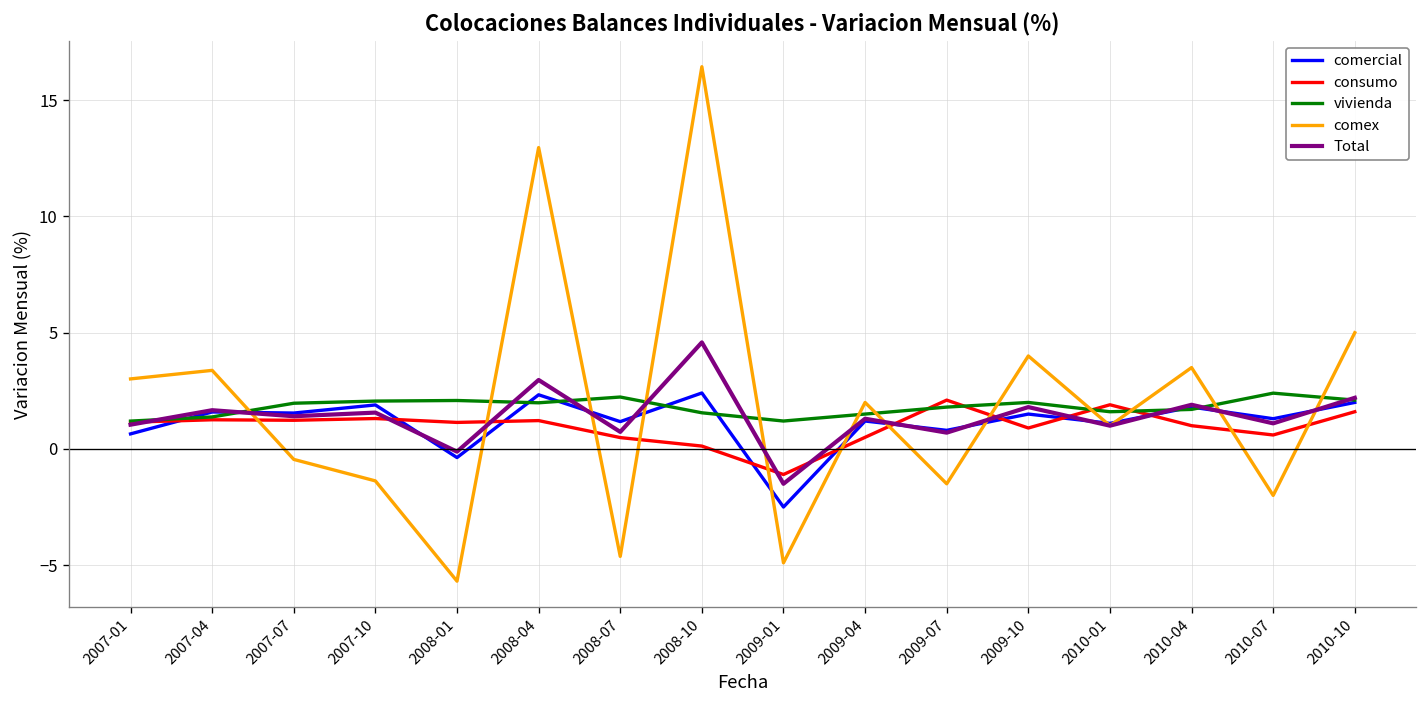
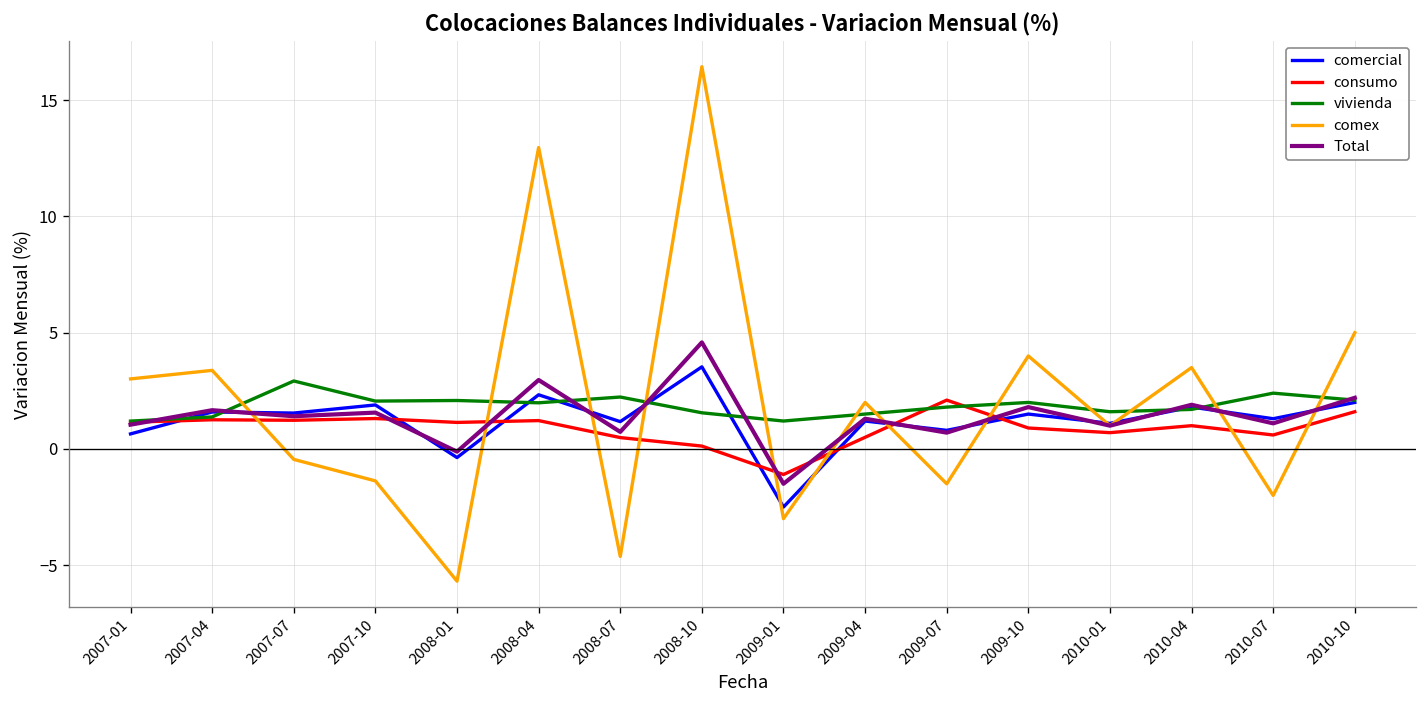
  {
    "comercial": {
      "2007-01": 0.6,
      "2007-07": 1.5,
      "2007-10": 1.9,
      "2008-01": -0.4,
      "2008-04": 2.3,
      "2008-07": 1.2,
-     "2008-10": 2.4,
+     "2008-10": 3.5,
      "2009-01": -2.5,
      "2009-10": 1.5,
      "2010-07": 1.3
    },
    "consumo": {
      "2007-07": 1.2,
      "2007-10": 1.3,
      "2008-01": 1.1,
      "2008-04": 1.2,
      "2008-07": 0.5,
      "2008-10": 0.1,
      "2009-01": -1.1,
      "2009-04": 0.5,
      "2009-07": 2.1,
      "2009-10": 0.9,
-     "2010-01": 1.9,
+     "2010-01": 0.7,
      "2010-04": 1.0,
      "2010-07": 0.6,
      "2010-10": 1.6
    },
    "vivienda": {
-     "2007-07": 2.0,
+     "2007-07": 2.9,
      "2007-10": 2.1,
      "2008-01": 2.1,
      "2008-04": 2.0,
      "2008-07": 2.2,
      "2008-10": 1.6,
      "2009-01": 1.2,
      "2009-04": 1.5,
      "2009-07": 1.8,
      "2009-10": 2.0,
      "2010-01": 1.6,
      "2010-07": 2.4
    },
    "comex": {
      "2007-01": 3.0,
      "2007-04": 3.4,
      "2007-07": -0.5,
      "2007-10": -1.4,
      "2008-01": -5.7,
      "2008-04": 13.0,
      "2008-07": -4.6,
      "2008-10": 16.4,
-     "2009-01": -4.9,
+     "2009-01": -3.0,
      "2009-04": 2.0,
      "2009-07": -1.5,
      "2009-10": 4.0,
      "2010-04": 3.5,
      "2010-07": -2.0,
      "2010-10": 5.0
    },
    "Total": {
      "2007-07": 1.4,
      "2007-10": 1.6,
      "2008-01": -0.1,
      "2008-04": 3.0,
      "2008-07": 0.7,
      "2008-10": 4.6,
      "2009-01": -1.5,
      "2009-10": 1.8,
      "2010-07": 1.1
    }
  }
